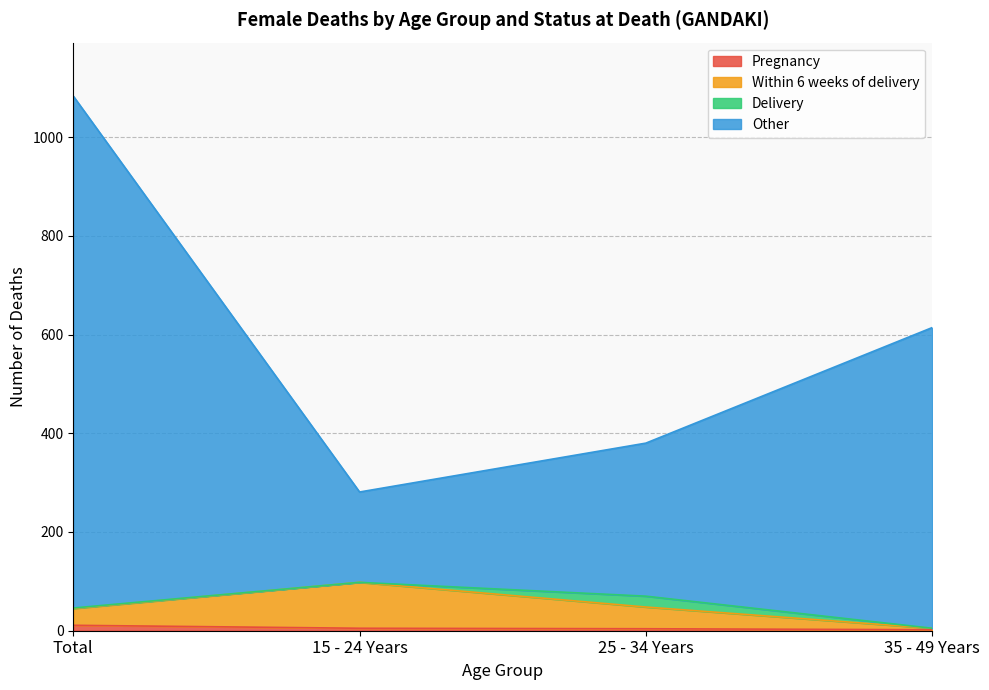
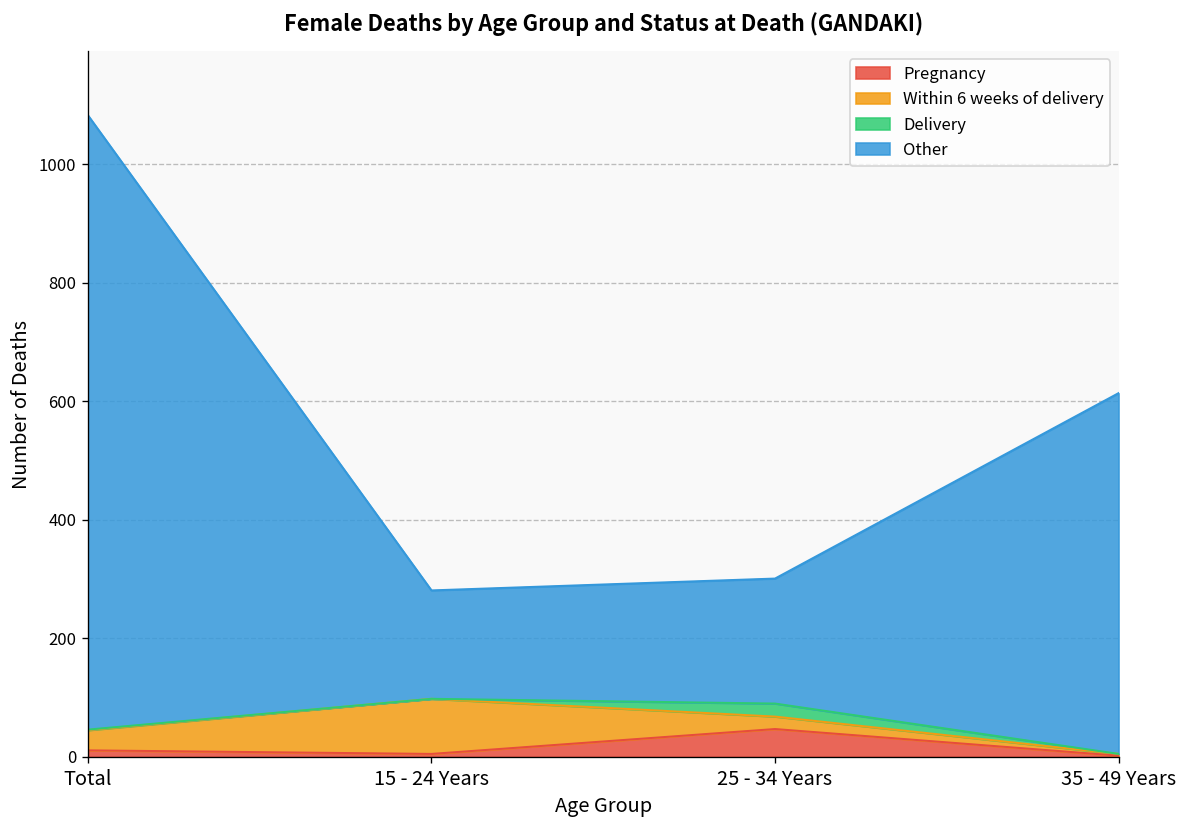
  {
    "Pregnancy": {
      "Total": 10,
      "15 - 24 Years": 10,
-     "25 - 34 Years": 0
+     "25 - 34 Years": 50
    },
    "Within 6 weeks of delivery": {
-     "25 - 34 Years": 40
+     "25 - 34 Years": 20
    },
    "Delivery": {
      "25 - 34 Years": 20
    },
    "Other": {
      "Total": 1040,
      "15 - 24 Years": 180,
-     "25 - 34 Years": 310,
+     "25 - 34 Years": 210,
      "35 - 49 Years": 610
    }
  }
